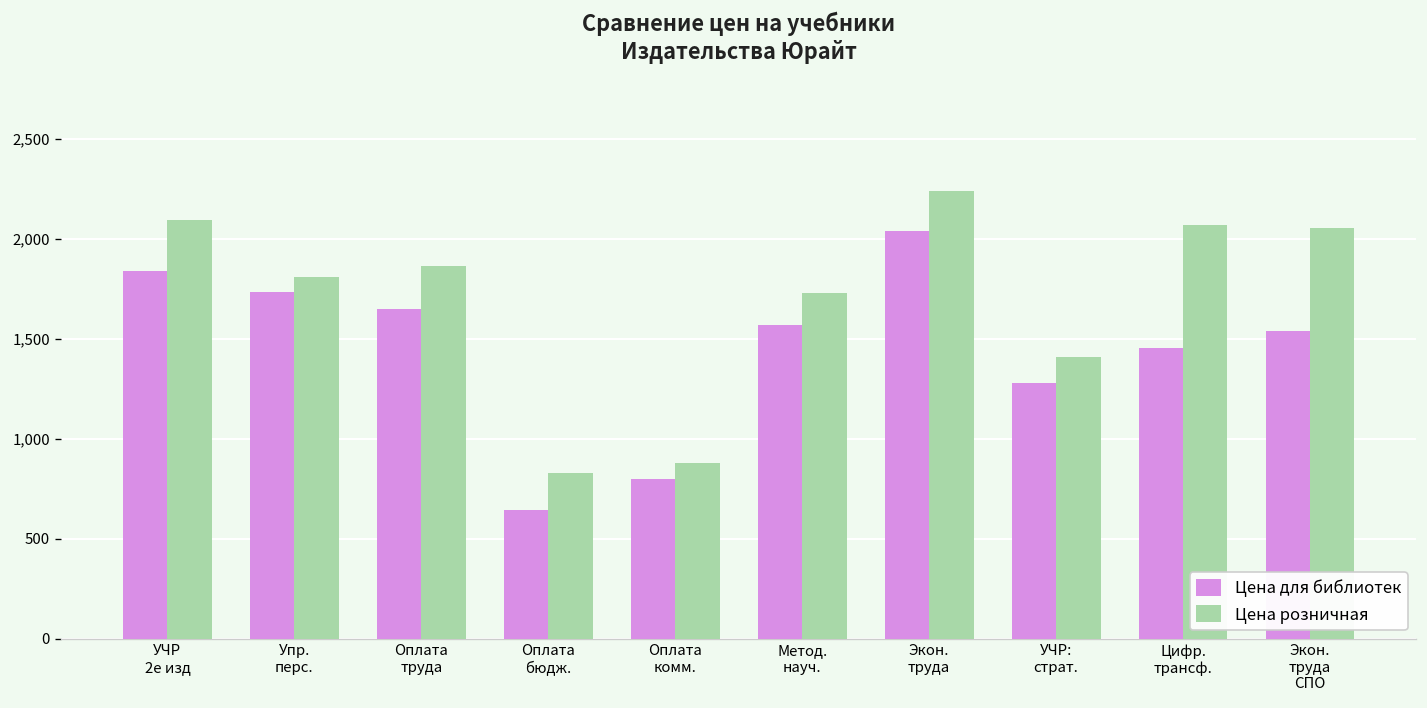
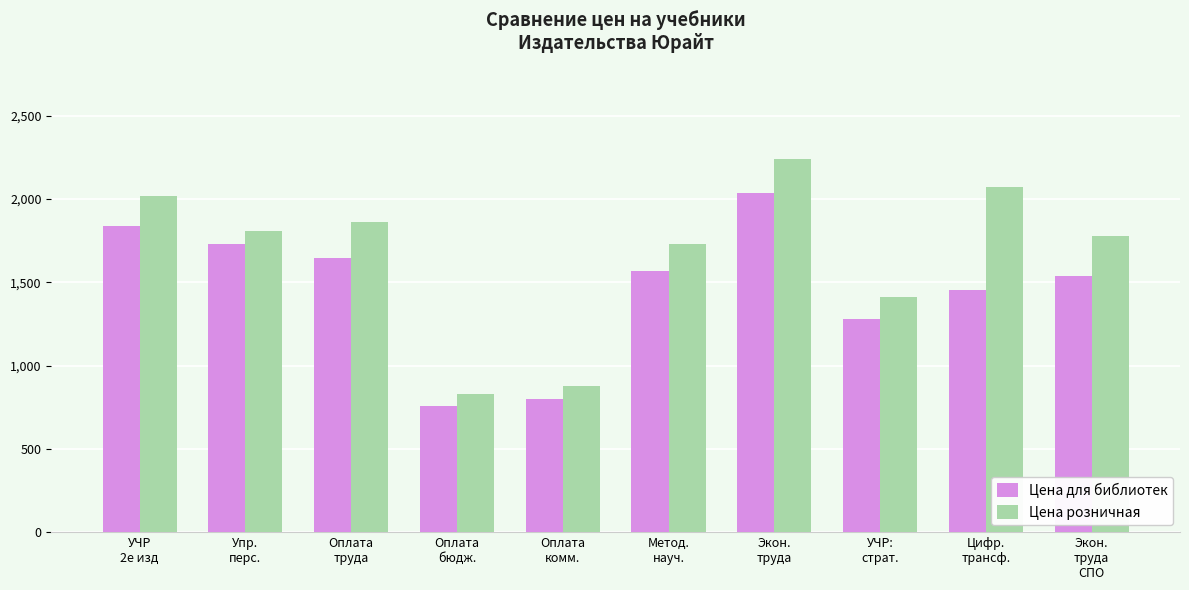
  {
    "Цена для библиотек": {
      "УЧР 2е изд": "1,840",
      "Упр. перс.": "1,730",
      "Оплата труда": "1,650",
-     "Оплата бюдж.": "640",
+     "Оплата бюдж.": "760",
      "Оплата комм.": "800",
      "Метод. науч.": "1,570",
      "Экон. труда": "2,040",
      "УЧР: страт.": "1,280",
      "Цифр. трансф.": "1,460",
      "Экон. труда СПО": "1,540"
    },
    "Цена розничная": {
-     "УЧР 2е изд": "2,100",
+     "УЧР 2е изд": "2,020",
      "Упр. перс.": "1,810",
      "Оплата труда": "1,860",
      "Оплата бюдж.": "830",
      "Оплата комм.": "880",
      "Метод. науч.": "1,730",
      "Экон. труда": "2,240",
      "УЧР: страт.": "1,410",
      "Цифр. трансф.": "2,070",
-     "Экон. труда СПО": "2,050"
+     "Экон. труда СПО": "1,780"
    }
  }
